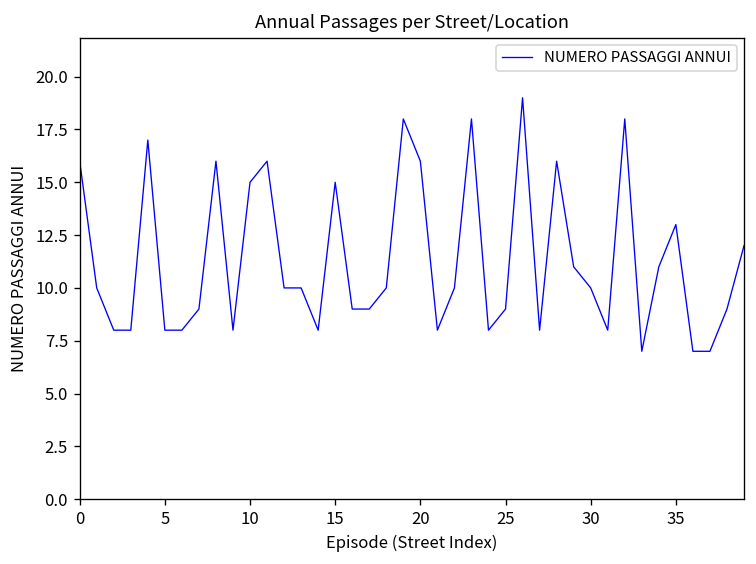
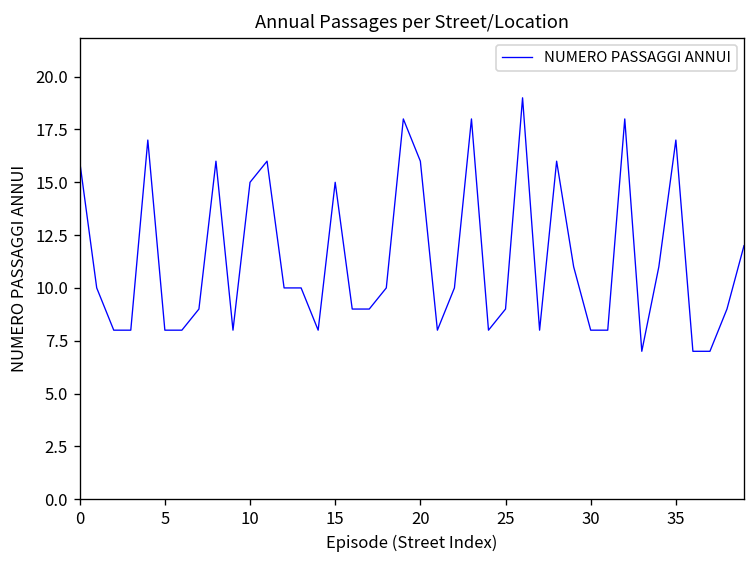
  {
    "0": 16,
    "5": 8,
    "10": 15,
    "15": 15,
    "20": 16,
    "25": 9,
-   "30": 10,
-   "35": 13
+   "30": 8,
+   "35": 17
  }
